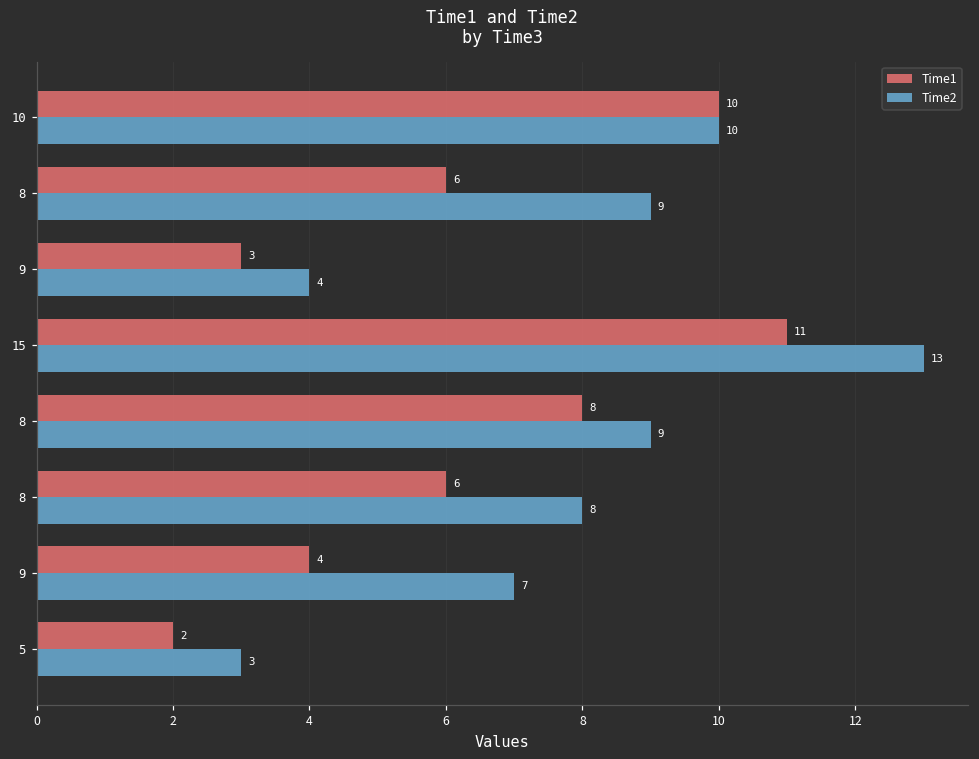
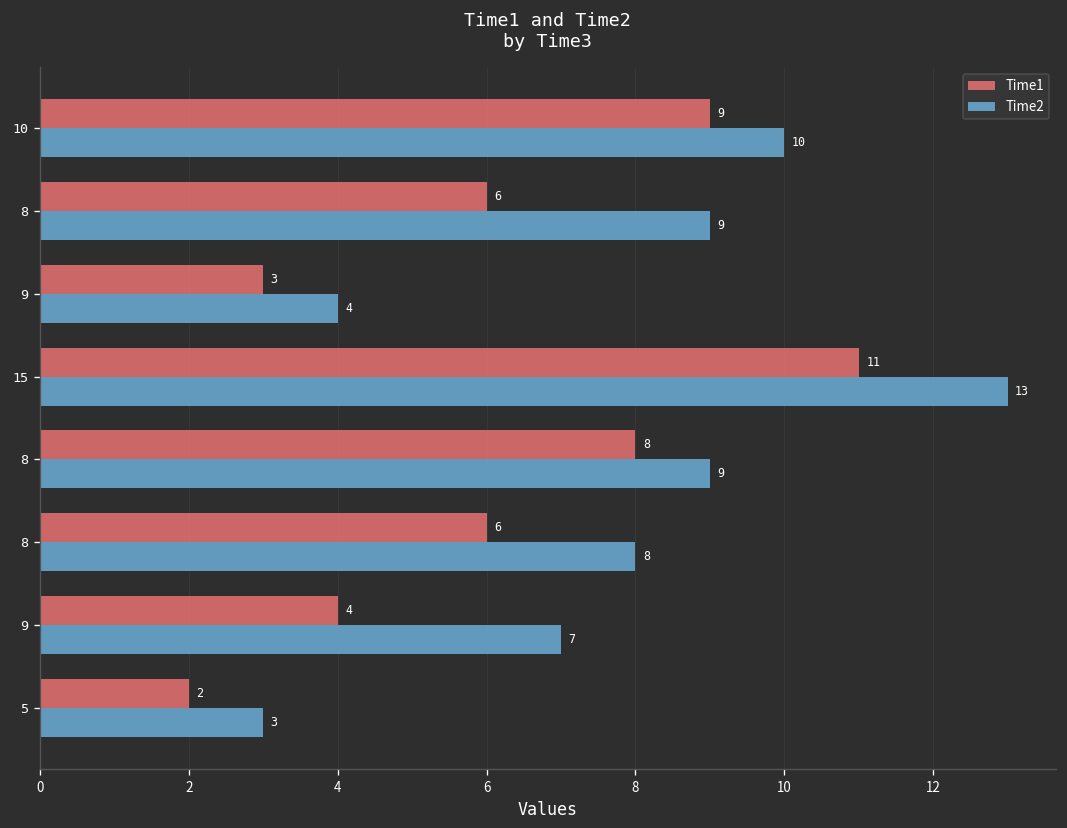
  {
    "Time1": {
-     "10": 10,
+     "10": 9,
      "15": 11,
      "5": 2
    },
    "Time2": {
      "10": 10,
      "15": 13,
      "5": 3
    }
  }
